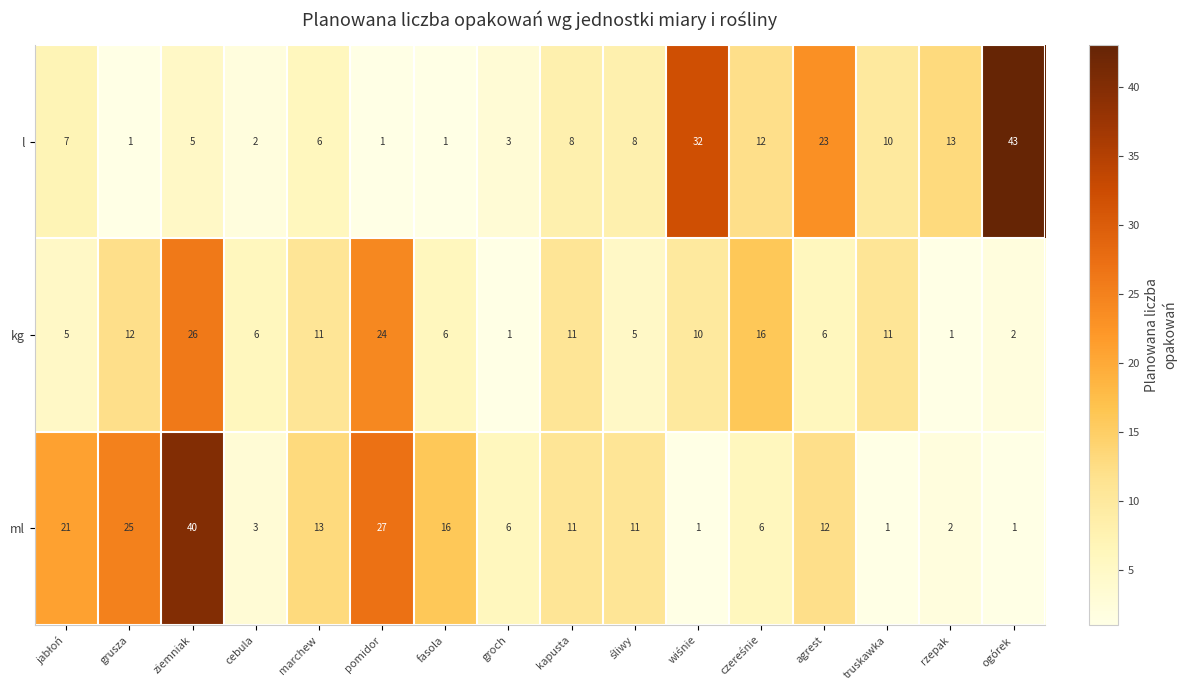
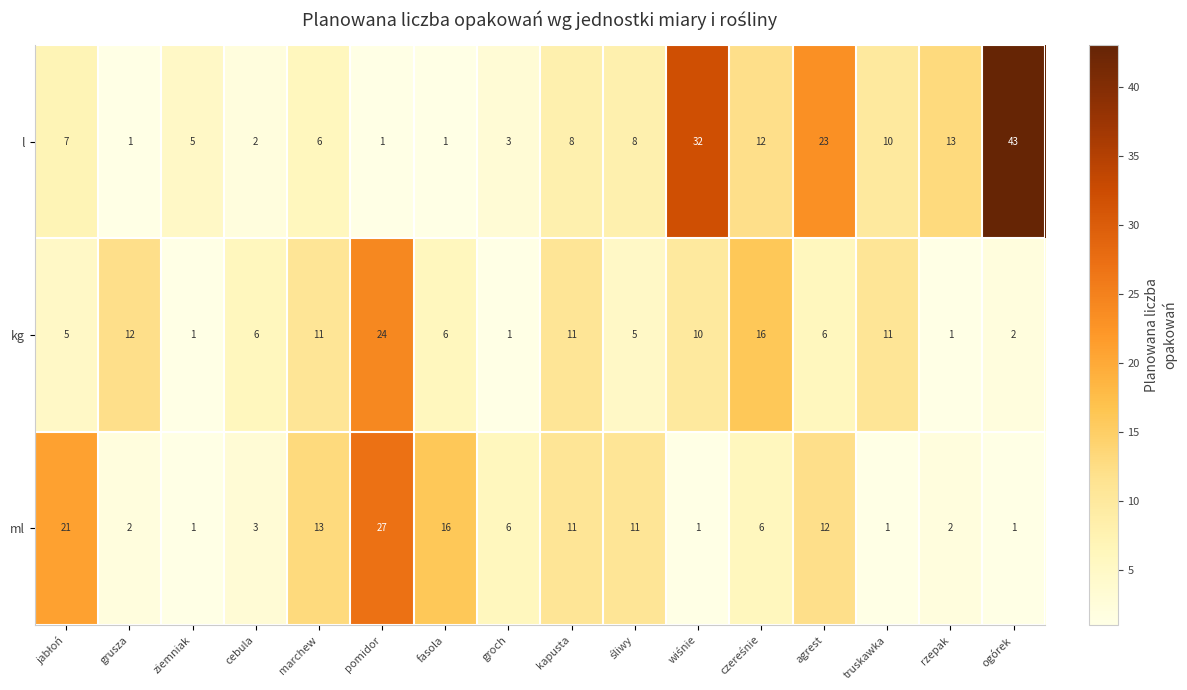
  {
    "l": {
      "jabłoń": 7,
      "grusza": 1,
      "ziemniak": 5,
      "cebula": 2,
      "marchew": 6,
      "pomidor": 1,
      "fasola": 1,
      "groch": 3,
      "kapusta": 8,
      "śliwy": 8,
      "wiśnie": 32,
      "czereśnie": 12,
      "agrest": 23,
      "truskawka": 10,
      "rzepak": 13,
      "ogórek": 43
    },
    "kg": {
      "jabłoń": 5,
      "grusza": 12,
-     "ziemniak": 26,
+     "ziemniak": 1,
      "cebula": 6,
      "marchew": 11,
      "pomidor": 24,
      "fasola": 6,
      "groch": 1,
      "kapusta": 11,
      "śliwy": 5,
      "wiśnie": 10,
      "czereśnie": 16,
      "agrest": 6,
      "truskawka": 11,
      "rzepak": 1,
      "ogórek": 2
    },
    "ml": {
      "jabłoń": 21,
-     "grusza": 25,
-     "ziemniak": 40,
+     "grusza": 2,
+     "ziemniak": 1,
      "cebula": 3,
      "marchew": 13,
      "pomidor": 27,
      "fasola": 16,
      "groch": 6,
      "kapusta": 11,
      "śliwy": 11,
      "wiśnie": 1,
      "czereśnie": 6,
      "agrest": 12,
      "truskawka": 1,
      "rzepak": 2,
      "ogórek": 1
    }
  }
